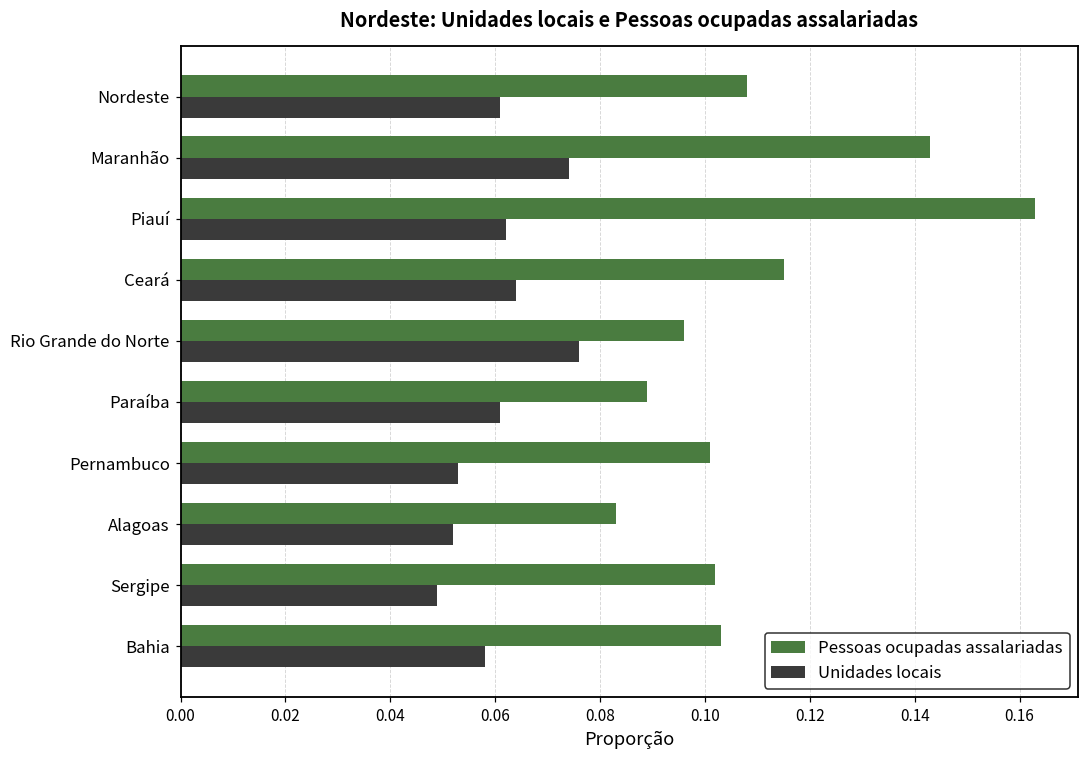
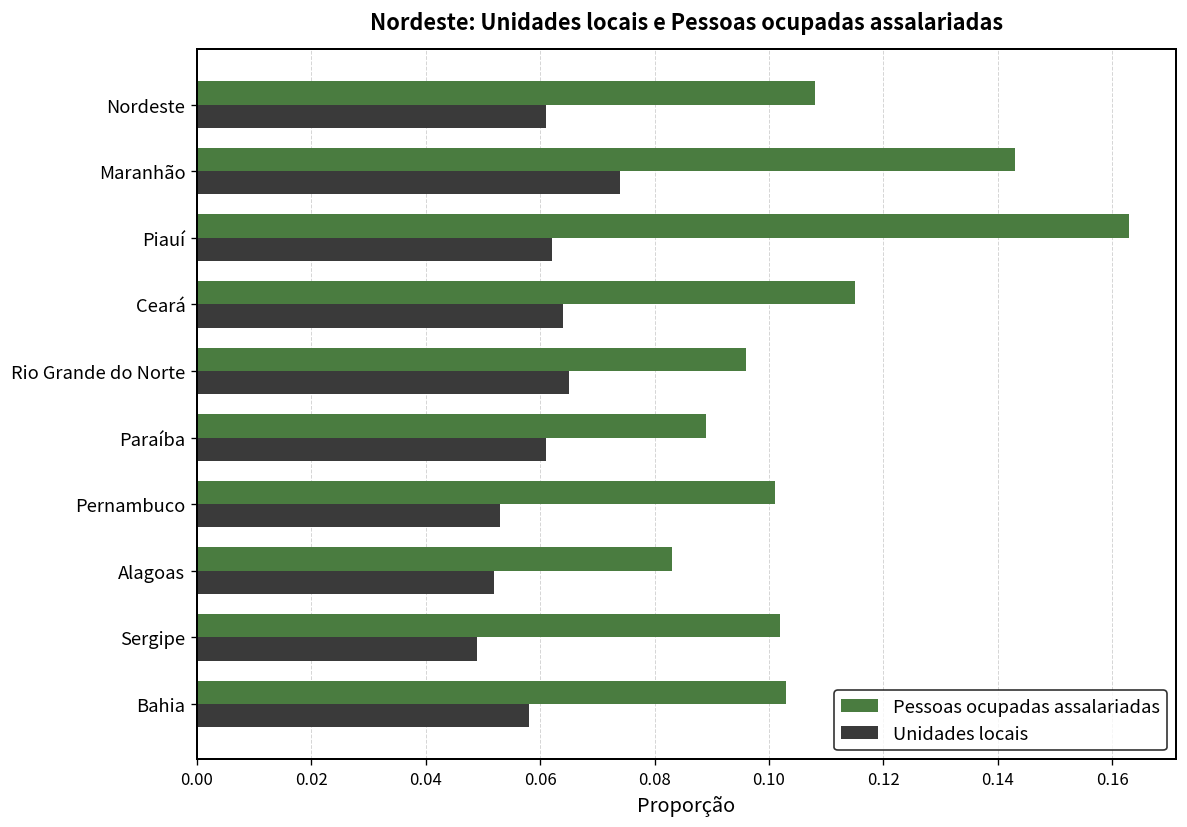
  {
    "Pessoas ocupadas assalariadas": {
      "Nordeste": 0.108,
      "Maranhão": 0.143,
      "Piauí": 0.163,
      "Ceará": 0.115,
      "Rio Grande do Norte": 0.096,
      "Paraíba": 0.089,
      "Pernambuco": 0.101,
      "Alagoas": 0.083,
      "Sergipe": 0.102,
      "Bahia": 0.103
    },
    "Unidades locais": {
      "Nordeste": 0.061,
      "Maranhão": 0.074,
      "Piauí": 0.062,
      "Ceará": 0.064,
-     "Rio Grande do Norte": 0.076,
+     "Rio Grande do Norte": 0.065,
      "Paraíba": 0.061,
      "Pernambuco": 0.053,
      "Alagoas": 0.052,
      "Sergipe": 0.049,
      "Bahia": 0.058
    }
  }
